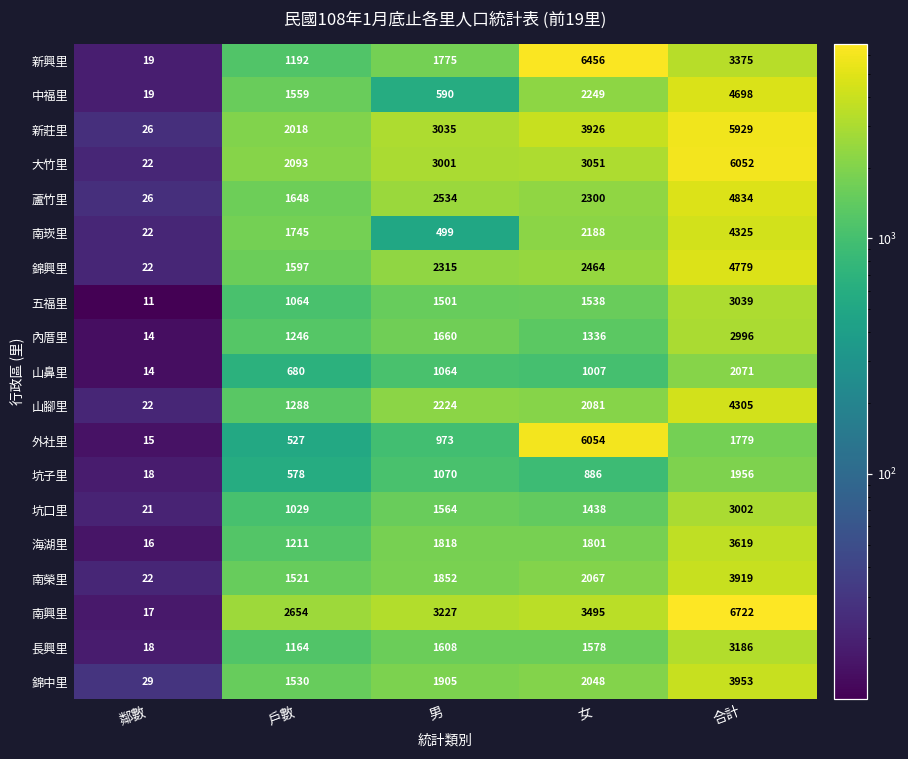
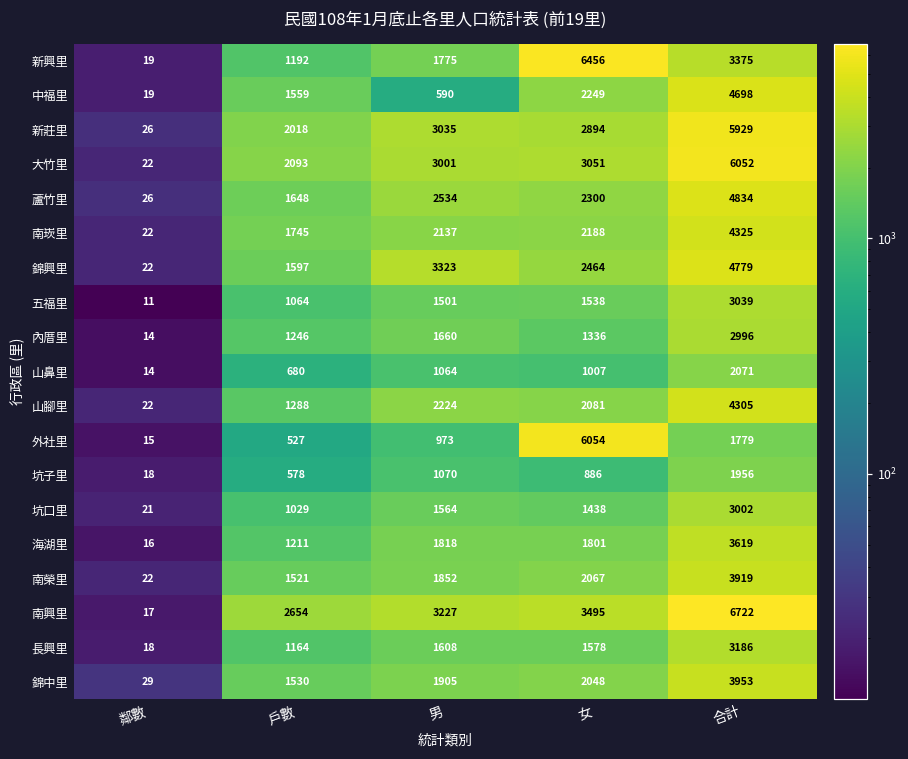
  {
    "新興里": {
      "鄰數": 19,
      "戶數": 1192,
      "男": 1775,
      "女": 6456,
      "合計": 3375
    },
    "中福里": {
      "鄰數": 19,
      "戶數": 1559,
      "男": 590,
      "女": 2249,
      "合計": 4698
    },
    "新莊里": {
      "鄰數": 26,
      "戶數": 2018,
      "男": 3035,
-     "女": 3926,
+     "女": 2894,
      "合計": 5929
    },
    "大竹里": {
      "鄰數": 22,
      "戶數": 2093,
      "男": 3001,
      "女": 3051,
      "合計": 6052
    },
    "蘆竹里": {
      "鄰數": 26,
      "戶數": 1648,
      "男": 2534,
      "女": 2300,
      "合計": 4834
    },
    "南崁里": {
      "鄰數": 22,
      "戶數": 1745,
-     "男": 499,
+     "男": 2137,
      "女": 2188,
      "合計": 4325
    },
    "錦興里": {
      "鄰數": 22,
      "戶數": 1597,
-     "男": 2315,
+     "男": 3323,
      "女": 2464,
      "合計": 4779
    },
    "五福里": {
      "鄰數": 11,
      "戶數": 1064,
      "男": 1501,
      "女": 1538,
      "合計": 3039
    },
    "內厝里": {
      "鄰數": 14,
      "戶數": 1246,
      "男": 1660,
      "女": 1336,
      "合計": 2996
    },
    "山鼻里": {
      "鄰數": 14,
      "戶數": 680,
      "男": 1064,
      "女": 1007,
      "合計": 2071
    },
    "山腳里": {
      "鄰數": 22,
      "戶數": 1288,
      "男": 2224,
      "女": 2081,
      "合計": 4305
    },
    "外社里": {
      "鄰數": 15,
      "戶數": 527,
      "男": 973,
      "女": 6054,
      "合計": 1779
    },
    "坑子里": {
      "鄰數": 18,
      "戶數": 578,
      "男": 1070,
      "女": 886,
      "合計": 1956
    },
    "坑口里": {
      "鄰數": 21,
      "戶數": 1029,
      "男": 1564,
      "女": 1438,
      "合計": 3002
    },
    "海湖里": {
      "鄰數": 16,
      "戶數": 1211,
      "男": 1818,
      "女": 1801,
      "合計": 3619
    },
    "南榮里": {
      "鄰數": 22,
      "戶數": 1521,
      "男": 1852,
      "女": 2067,
      "合計": 3919
    },
    "南興里": {
      "鄰數": 17,
      "戶數": 2654,
      "男": 3227,
      "女": 3495,
      "合計": 6722
    },
    "長興里": {
      "鄰數": 18,
      "戶數": 1164,
      "男": 1608,
      "女": 1578,
      "合計": 3186
    },
    "錦中里": {
      "鄰數": 29,
      "戶數": 1530,
      "男": 1905,
      "女": 2048,
      "合計": 3953
    }
  }
